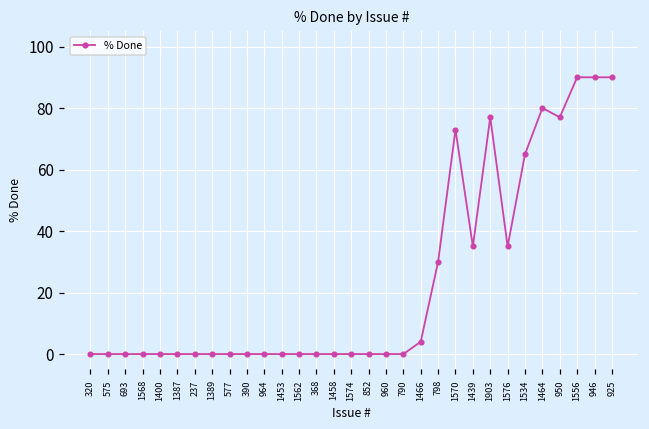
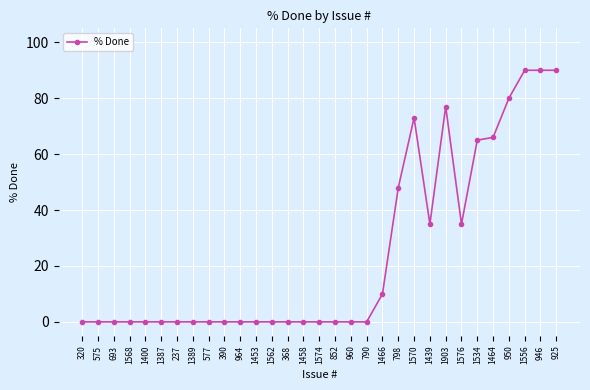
  {
    "320": 0,
    "575": 0,
    "693": 0,
    "1568": 0,
    "1400": 0,
    "1387": 0,
    "237": 0,
    "1389": 0,
    "577": 0,
    "390": 0,
    "964": 0,
    "1453": 0,
    "1562": 0,
    "368": 0,
    "1458": 0,
    "1574": 0,
    "852": 0,
    "960": 0,
    "790": 0,
-   "1466": 4,
-   "798": 30,
+   "1466": 10,
+   "798": 48,
    "1570": 73,
    "1439": 35,
    "1903": 77,
    "1576": 35,
    "1534": 65,
-   "1464": 80,
-   "950": 77,
+   "1464": 66,
+   "950": 80,
    "1556": 90,
    "946": 90,
    "925": 90
  }
